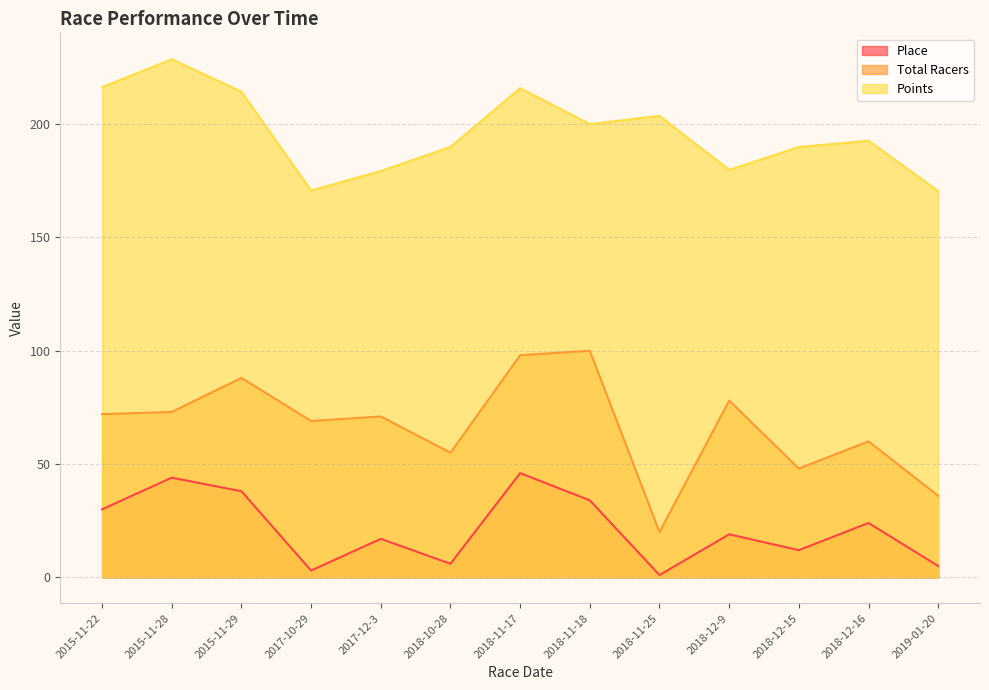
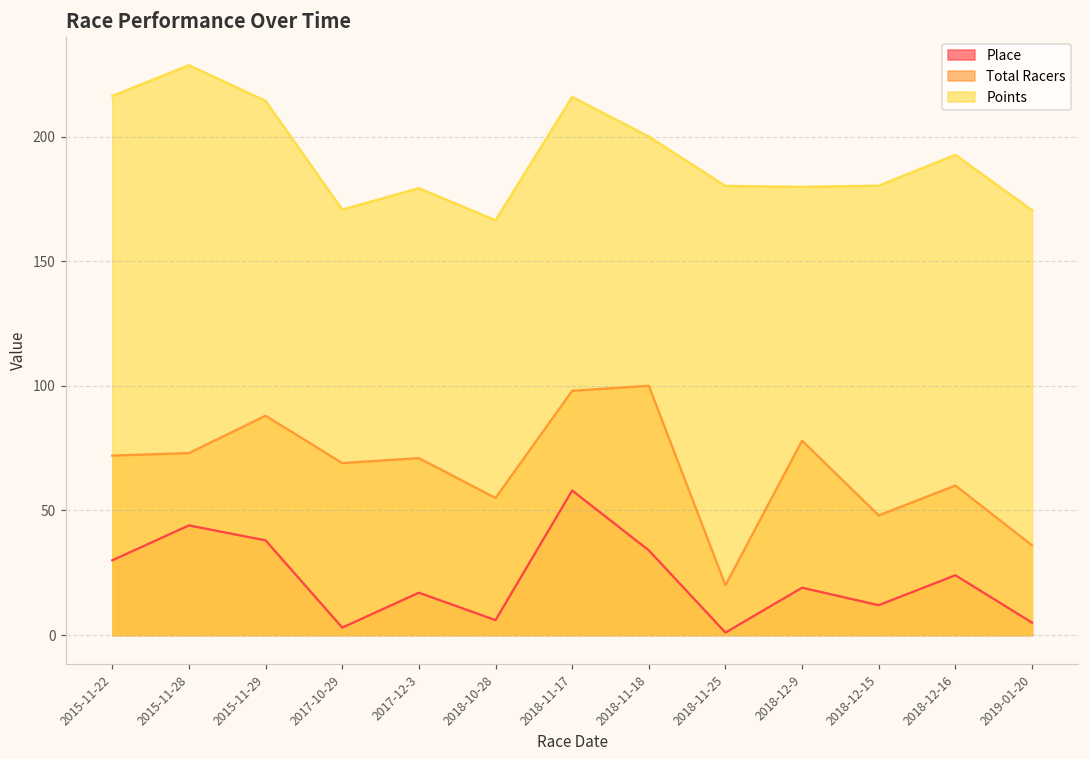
  {
    "Place": {
      "2015-11-22": 30,
      "2015-11-28": 44,
      "2015-11-29": 38,
      "2017-10-29": 3,
      "2017-12-3": 17,
      "2018-10-28": 6,
-     "2018-11-17": 46,
+     "2018-11-17": 58,
      "2018-11-18": 34,
      "2018-11-25": 1,
      "2018-12-9": 19,
      "2018-12-15": 12,
      "2018-12-16": 24,
      "2019-01-20": 5
    },
    "Total Racers": {
      "2015-11-22": 72,
      "2015-11-28": 73,
      "2015-11-29": 88,
      "2017-10-29": 69,
      "2017-12-3": 71,
      "2018-10-28": 55,
      "2018-11-17": 98,
      "2018-11-18": 100,
      "2018-11-25": 20,
      "2018-12-9": 78,
      "2018-12-15": 48,
      "2018-12-16": 60,
      "2019-01-20": 36
    },
    "Points": {
      "2015-11-22": 216,
      "2015-11-28": 229,
      "2015-11-29": 214,
      "2017-10-29": 171,
      "2017-12-3": 179,
-     "2018-10-28": 190,
+     "2018-10-28": 166,
      "2018-11-17": 216,
      "2018-11-18": 200,
-     "2018-11-25": 204,
+     "2018-11-25": 180,
      "2018-12-9": 180,
-     "2018-12-15": 190,
+     "2018-12-15": 180,
      "2018-12-16": 193,
      "2019-01-20": 170
    }
  }
